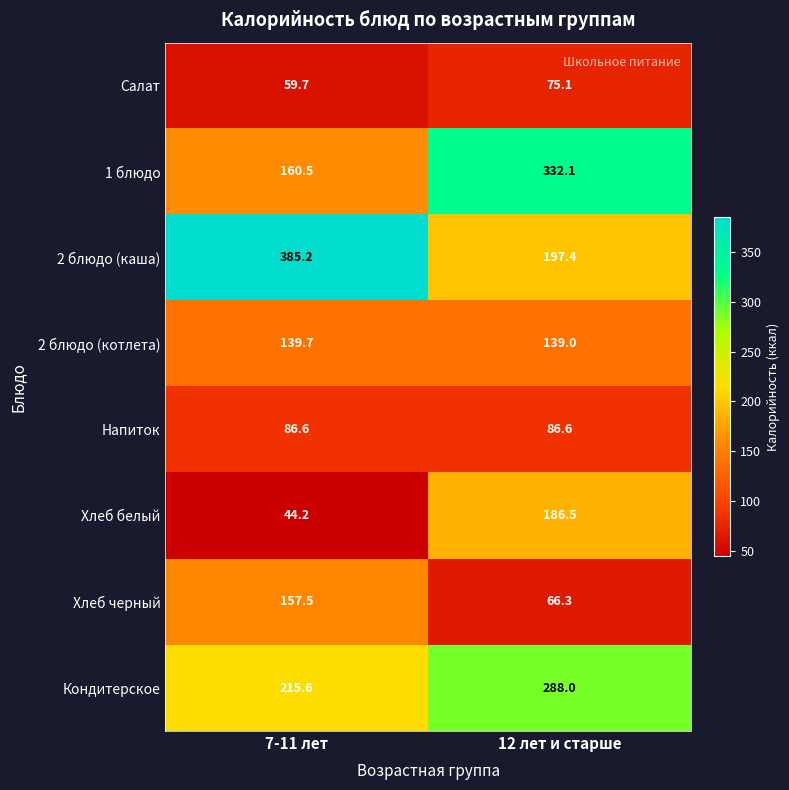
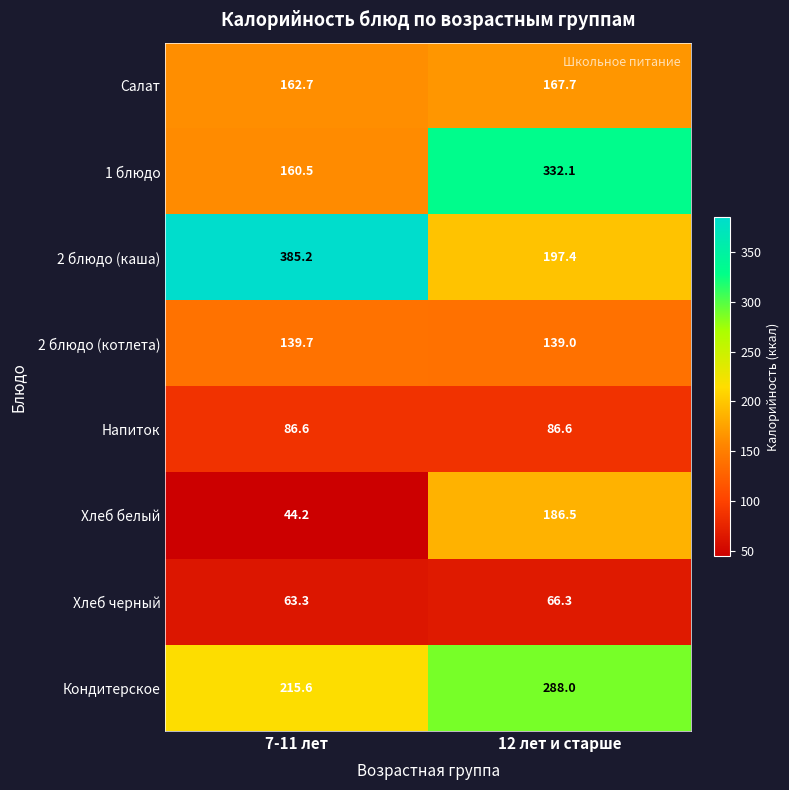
  {
    "Салат": {
-     "7-11 лет": 59.7,
-     "12 лет и старше": 75.1
+     "7-11 лет": 162.7,
+     "12 лет и старше": 167.7
    },
    "1 блюдо": {
      "7-11 лет": 160.5,
      "12 лет и старше": 332.1
    },
    "2 блюдо (каша)": {
      "7-11 лет": 385.2,
      "12 лет и старше": 197.4
    },
    "2 блюдо (котлета)": {
      "7-11 лет": 139.7,
      "12 лет и старше": 139.0
    },
    "Напиток": {
      "7-11 лет": 86.6,
      "12 лет и старше": 86.6
    },
    "Хлеб белый": {
      "7-11 лет": 44.2,
      "12 лет и старше": 186.5
    },
    "Хлеб черный": {
-     "7-11 лет": 157.5,
+     "7-11 лет": 63.3,
      "12 лет и старше": 66.3
    },
    "Кондитерское": {
      "7-11 лет": 215.6,
      "12 лет и старше": 288.0
    }
  }
